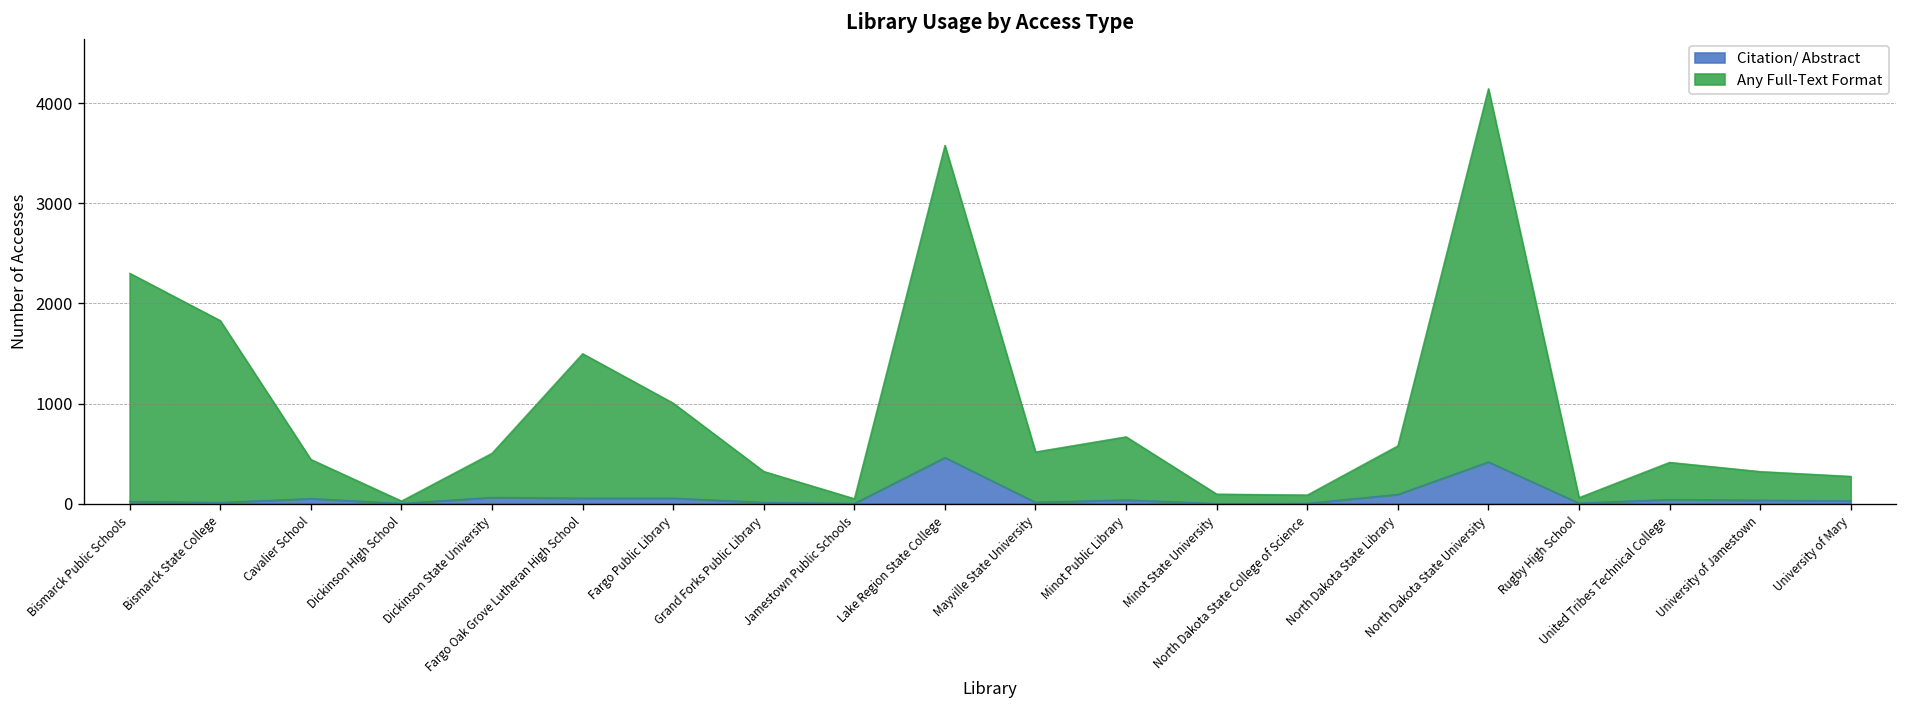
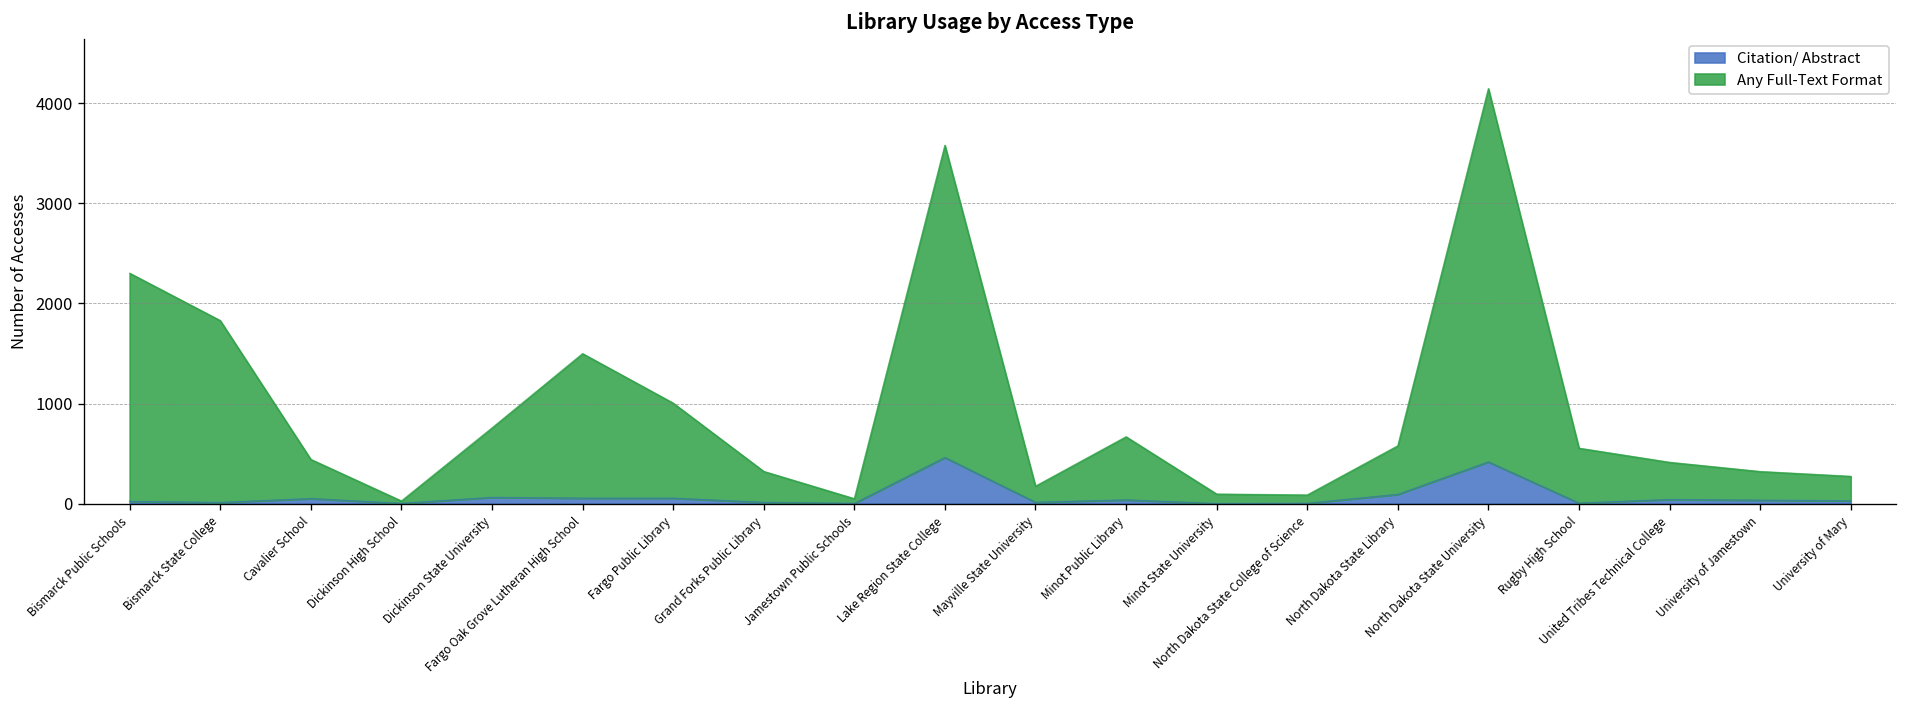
  {
    "Citation/ Abstract": {
      "Bismarck Public Schools": 0,
      "Bismarck State College": 0,
      "Cavalier School": 100,
      "Dickinson State University": 100,
      "Fargo Oak Grove Lutheran High School": 100,
      "Fargo Public Library": 100,
      "Grand Forks Public Library": 0,
      "Jamestown Public Schools": 0,
      "Lake Region State College": 500,
      "Mayville State University": 0,
      "Minot Public Library": 0,
      "Minot State University": 0,
      "North Dakota State College of Science": 0,
      "North Dakota State Library": 100,
      "North Dakota State University": 400,
      "Rugby High School": 0,
      "United Tribes Technical College": 0,
      "University of Jamestown": 0,
      "University of Mary": 0
    },
    "Any Full-Text Format": {
      "Bismarck Public Schools": 2300,
      "Bismarck State College": 1800,
      "Cavalier School": 400,
-     "Dickinson State University": 400,
+     "Dickinson State University": 700,
      "Fargo Oak Grove Lutheran High School": 1400,
      "Fargo Public Library": 900,
      "Grand Forks Public Library": 300,
      "Jamestown Public Schools": 0,
      "Lake Region State College": 3100,
-     "Mayville State University": 500,
+     "Mayville State University": 200,
      "Minot Public Library": 600,
      "Minot State University": 100,
      "North Dakota State College of Science": 100,
      "North Dakota State Library": 500,
      "North Dakota State University": 3700,
-     "Rugby High School": 100,
+     "Rugby High School": 500,
      "United Tribes Technical College": 400,
      "University of Jamestown": 300,
      "University of Mary": 200
    }
  }
